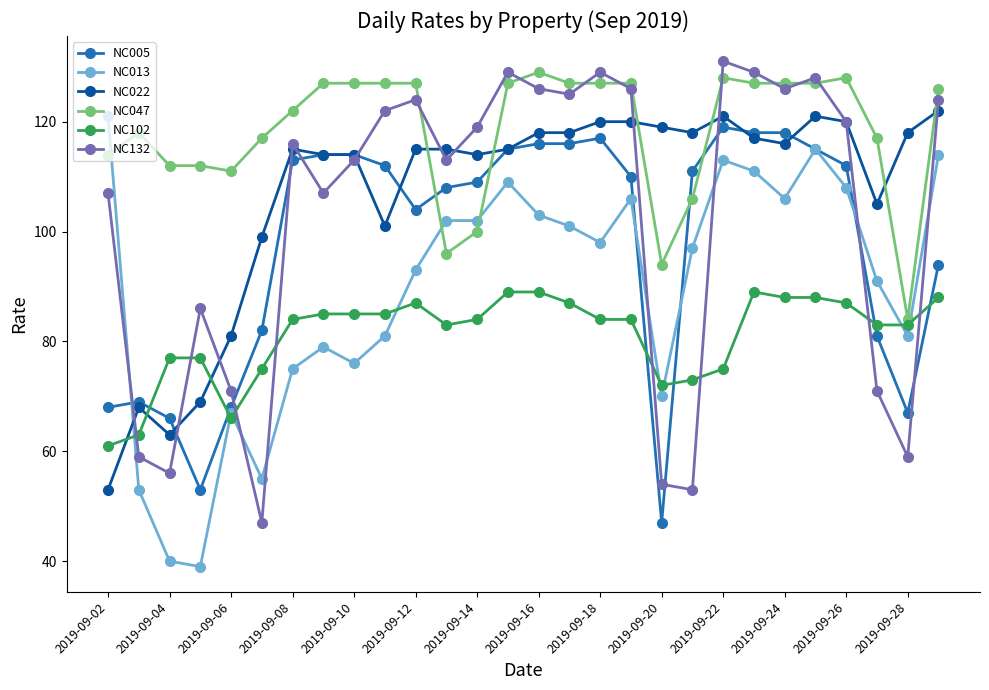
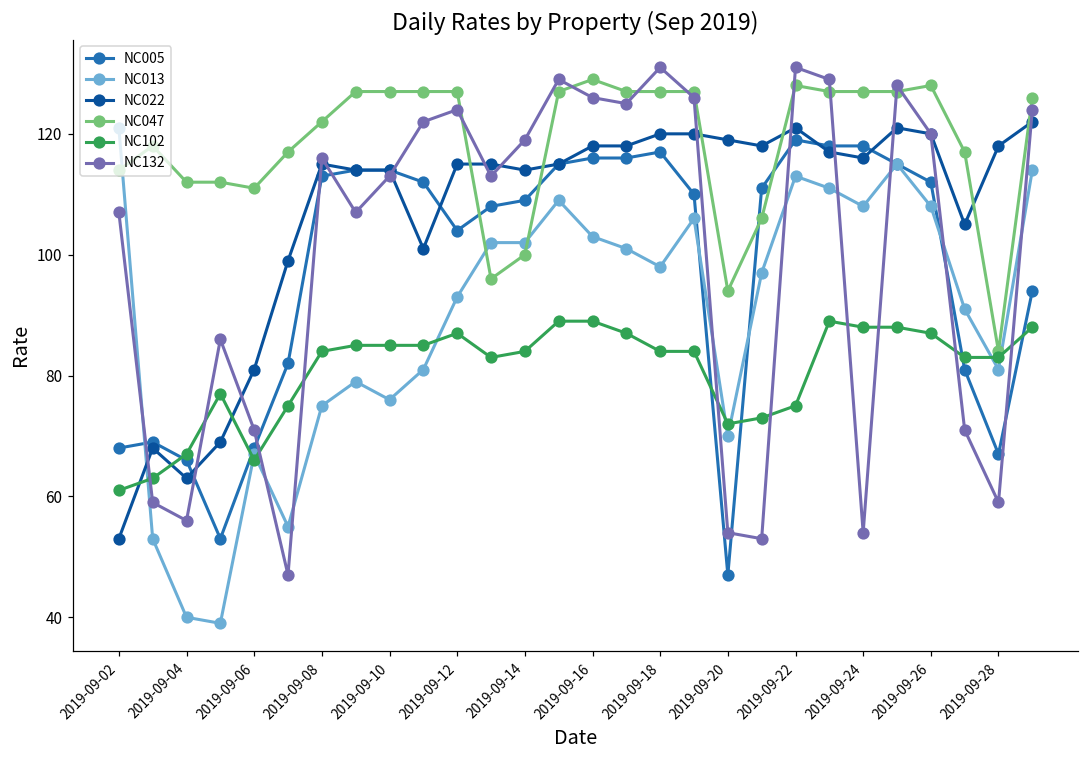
  {
    "NC013": {
      "2019-09-04": 40,
      "2019-09-06": 67,
      "2019-09-08": 75,
      "2019-09-10": 76,
      "2019-09-12": 93,
      "2019-09-14": 102,
      "2019-09-16": 103,
      "2019-09-18": 98,
      "2019-09-20": 70,
      "2019-09-22": 113,
-     "2019-09-24": 106,
+     "2019-09-24": 108,
      "2019-09-26": 108,
      "2019-09-28": 81
    },
    "NC047": {
      "2019-09-04": 112,
      "2019-09-06": 111,
      "2019-09-08": 122,
      "2019-09-10": 127,
      "2019-09-12": 127,
      "2019-09-14": 100,
      "2019-09-16": 129,
      "2019-09-18": 127,
      "2019-09-20": 94,
      "2019-09-22": 128,
      "2019-09-24": 127,
      "2019-09-26": 128,
      "2019-09-28": 84
    },
    "NC102": {
      "2019-09-02": 61,
-     "2019-09-04": 77,
+     "2019-09-04": 67,
      "2019-09-06": 66,
      "2019-09-08": 84,
      "2019-09-10": 85,
      "2019-09-12": 87,
      "2019-09-14": 84,
      "2019-09-16": 89,
      "2019-09-18": 84,
      "2019-09-20": 72,
      "2019-09-22": 75,
      "2019-09-24": 88,
      "2019-09-26": 87,
      "2019-09-28": 83
    },
    "NC132": {
      "2019-09-02": 107,
      "2019-09-04": 56,
      "2019-09-06": 71,
      "2019-09-08": 116,
      "2019-09-10": 113,
      "2019-09-12": 124,
      "2019-09-14": 119,
      "2019-09-16": 126,
-     "2019-09-18": 129,
+     "2019-09-18": 131,
      "2019-09-20": 54,
      "2019-09-22": 131,
-     "2019-09-24": 126,
+     "2019-09-24": 54,
      "2019-09-28": 59
    }
  }
